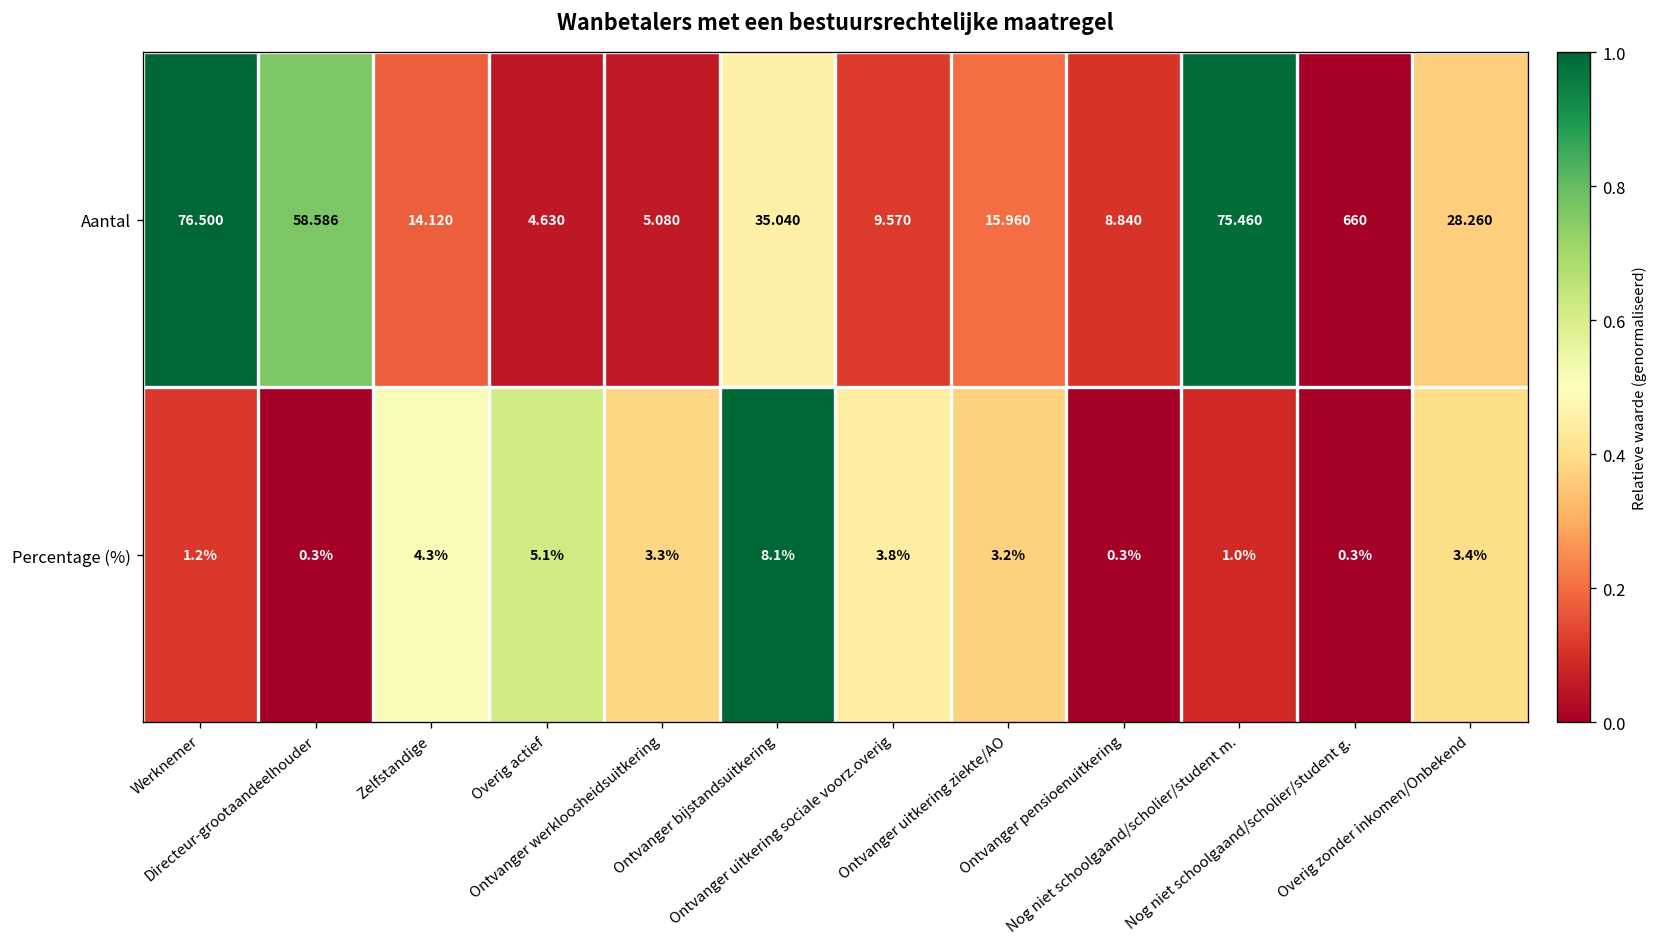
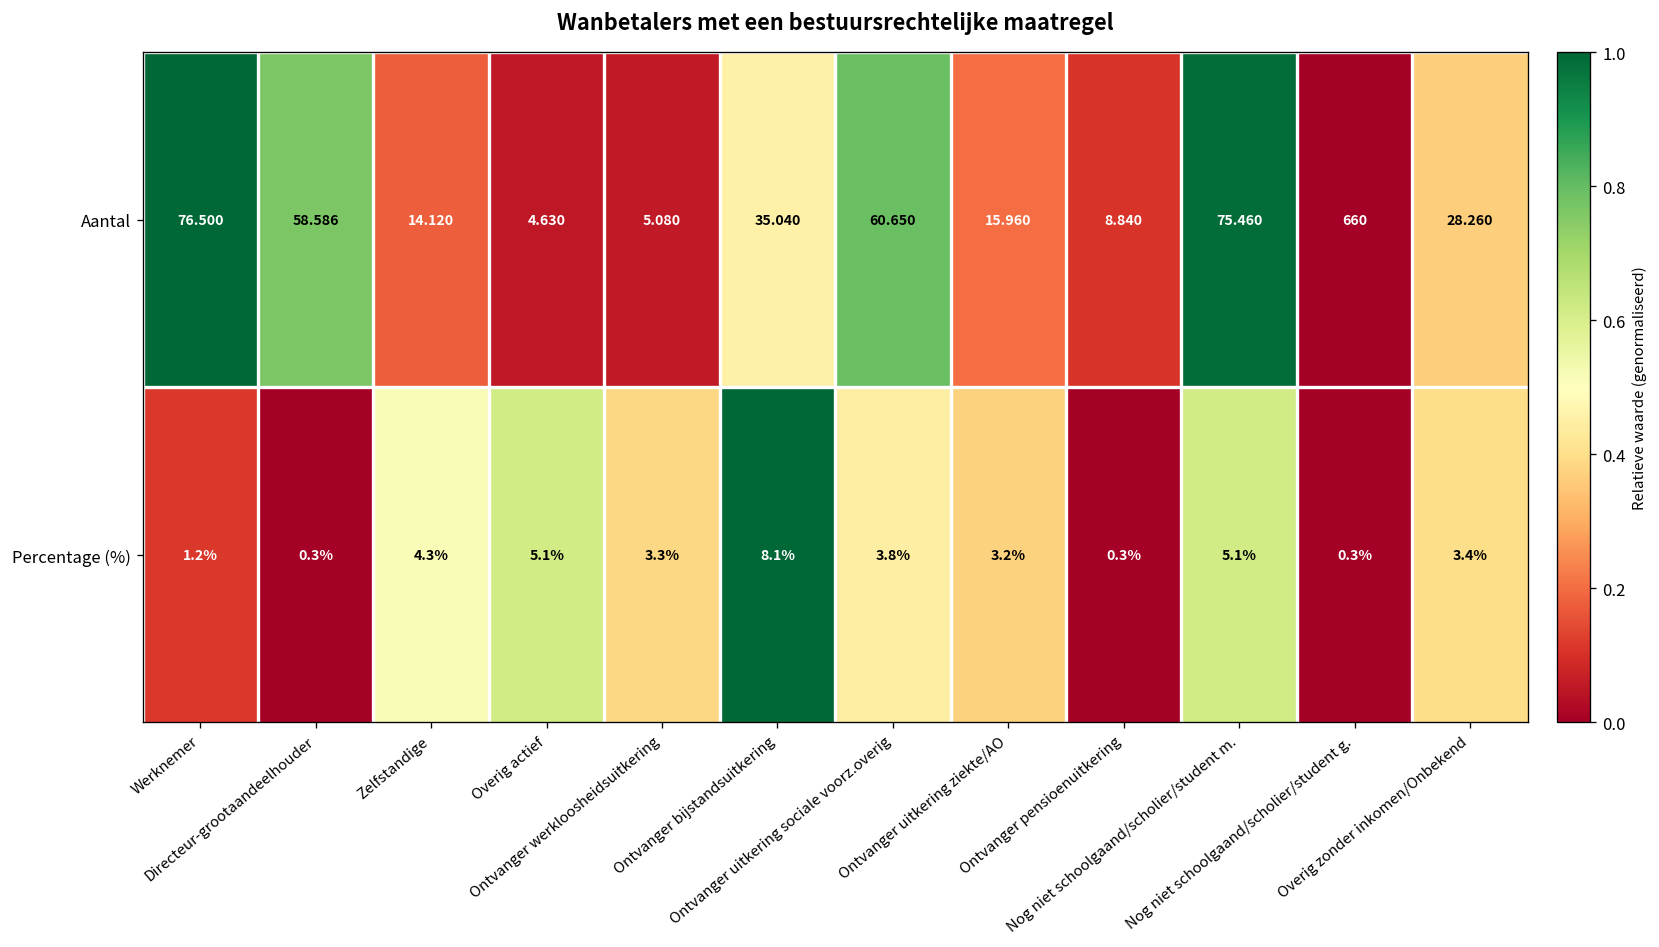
  {
    "Aantal": {
      "Werknemer": "76.500",
      "Directeur-grootaandeelhouder": "58.586",
      "Zelfstandige": "14.120",
      "Overig actief": "4.630",
      "Ontvanger werkloosheidsuitkering": "5.080",
      "Ontvanger bijstandsuitkering": "35.040",
-     "Ontvanger uitkering sociale voorz.overig": "9.570",
+     "Ontvanger uitkering sociale voorz.overig": "60.650",
      "Ontvanger uitkering ziekte/AO": "15.960",
      "Ontvanger pensioenuitkering": "8.840",
      "Nog niet schoolgaand/scholier/student m.": "75.460",
      "Nog niet schoolgaand/scholier/student g.": "660",
      "Overig zonder inkomen/Onbekend": "28.260"
    },
    "Percentage (%)": {
      "Werknemer": "1.2%",
      "Directeur-grootaandeelhouder": "0.3%",
      "Zelfstandige": "4.3%",
      "Overig actief": "5.1%",
      "Ontvanger werkloosheidsuitkering": "3.3%",
      "Ontvanger bijstandsuitkering": "8.1%",
      "Ontvanger uitkering sociale voorz.overig": "3.8%",
      "Ontvanger uitkering ziekte/AO": "3.2%",
      "Ontvanger pensioenuitkering": "0.3%",
-     "Nog niet schoolgaand/scholier/student m.": "1.0%",
+     "Nog niet schoolgaand/scholier/student m.": "5.1%",
      "Nog niet schoolgaand/scholier/student g.": "0.3%",
      "Overig zonder inkomen/Onbekend": "3.4%"
    }
  }
